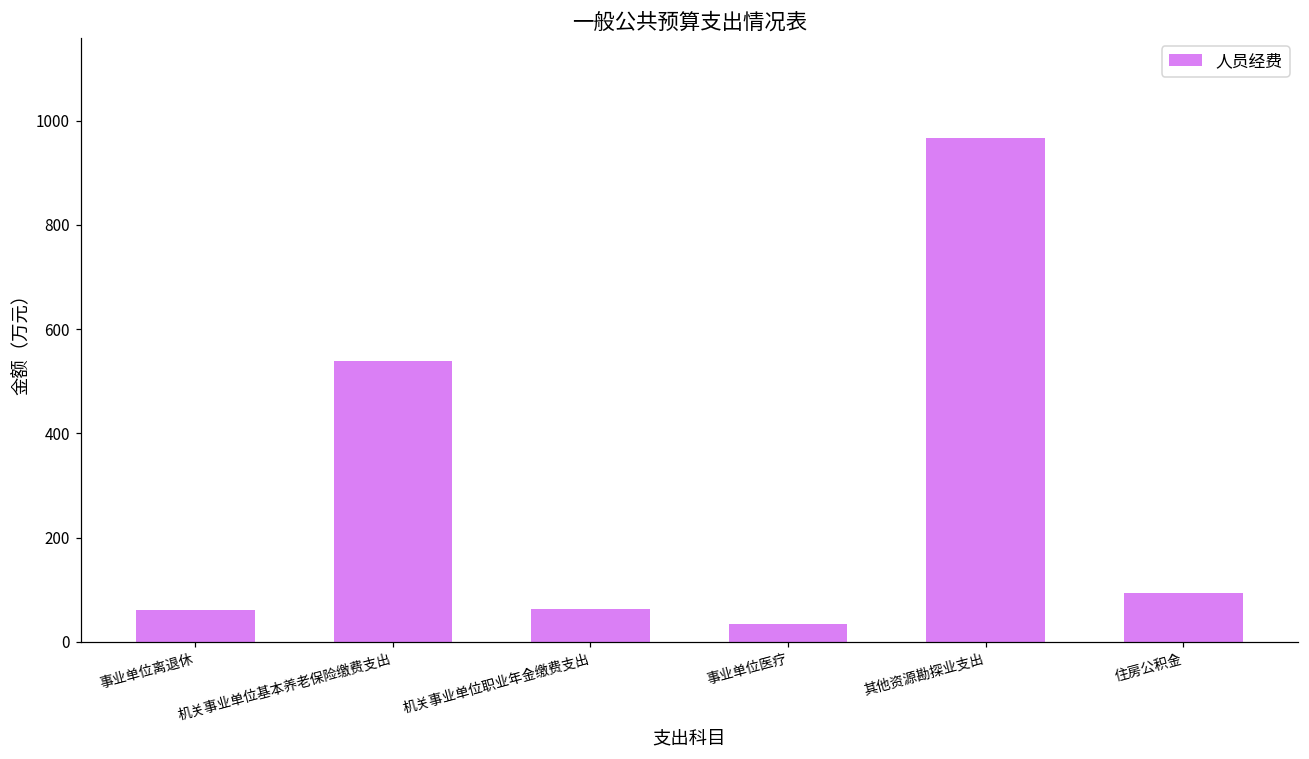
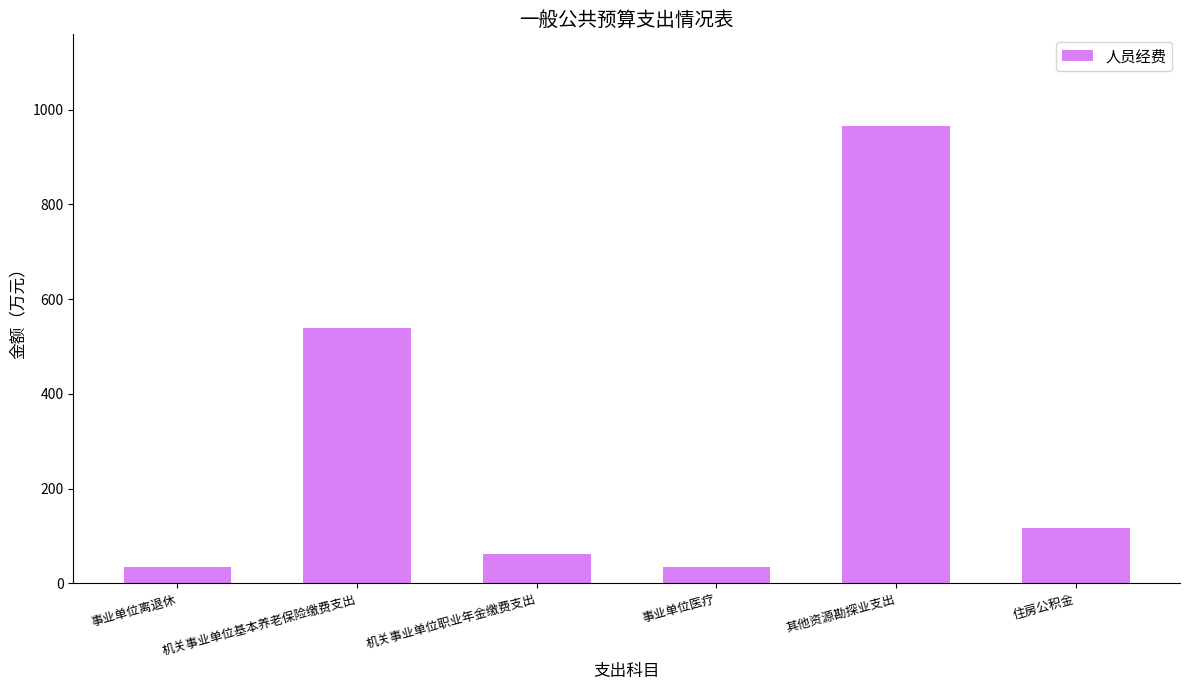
  {
-   "事业单位离退休": 60,
+   "事业单位离退休": 30,
    "机关事业单位基本养老保险缴费支出": 540,
    "机关事业单位职业年金缴费支出": 60,
    "事业单位医疗": 30,
    "其他资源勘探业支出": 970,
-   "住房公积金": 90
+   "住房公积金": 120
  }
